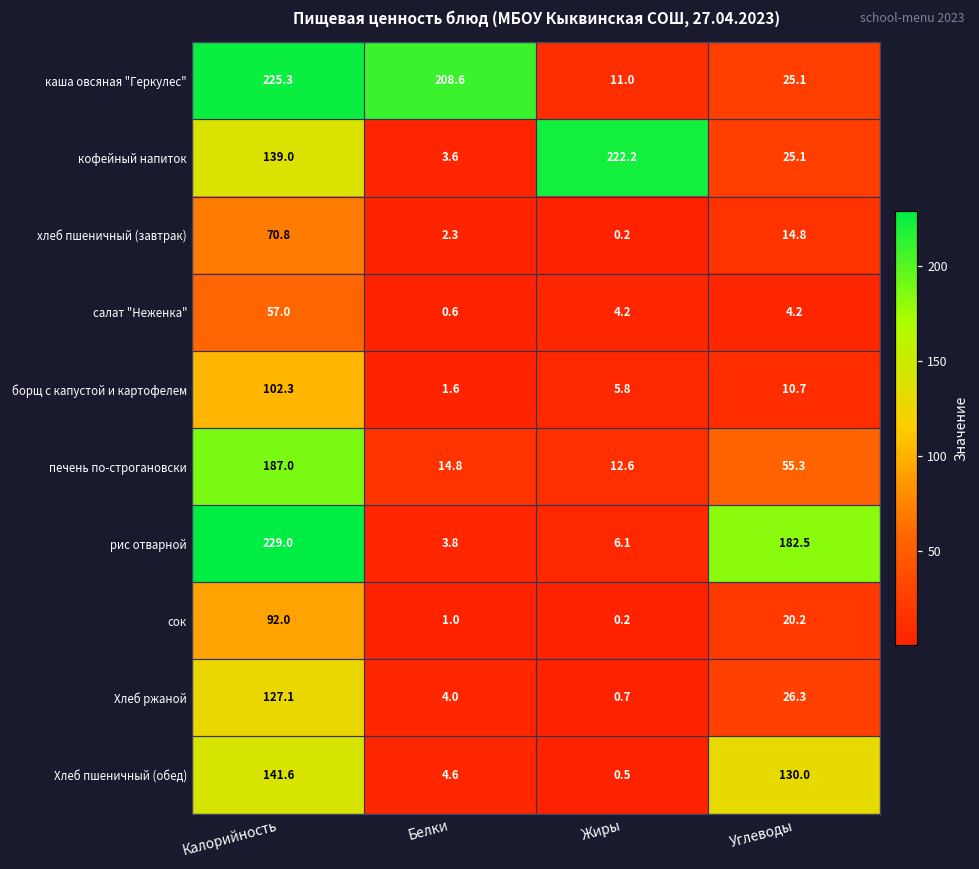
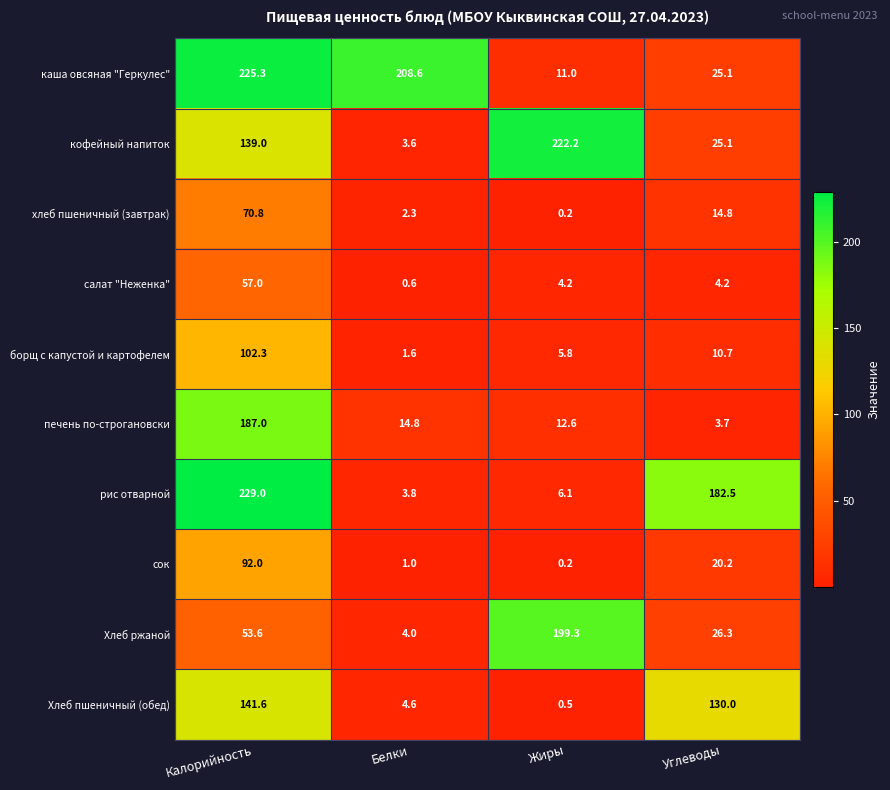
  {
    "каша овсяная \"Геркулес\"": {
      "Калорийность": 225.3,
      "Белки": 208.6,
      "Жиры": 11.0,
      "Углеводы": 25.1
    },
    "кофейный напиток": {
      "Калорийность": 139.0,
      "Белки": 3.6,
      "Жиры": 222.2,
      "Углеводы": 25.1
    },
    "хлеб пшеничный (завтрак)": {
      "Калорийность": 70.8,
      "Белки": 2.3,
      "Жиры": 0.2,
      "Углеводы": 14.8
    },
    "салат \"Неженка\"": {
      "Калорийность": 57.0,
      "Белки": 0.6,
      "Жиры": 4.2,
      "Углеводы": 4.2
    },
    "борщ с капустой и картофелем": {
      "Калорийность": 102.3,
      "Белки": 1.6,
      "Жиры": 5.8,
      "Углеводы": 10.7
    },
    "печень по-строгановски": {
      "Калорийность": 187.0,
      "Белки": 14.8,
      "Жиры": 12.6,
-     "Углеводы": 55.3
+     "Углеводы": 3.7
    },
    "рис отварной": {
      "Калорийность": 229.0,
      "Белки": 3.8,
      "Жиры": 6.1,
      "Углеводы": 182.5
    },
    "сок": {
      "Калорийность": 92.0,
      "Белки": 1.0,
      "Жиры": 0.2,
      "Углеводы": 20.2
    },
    "Хлеб ржаной": {
-     "Калорийность": 127.1,
+     "Калорийность": 53.6,
      "Белки": 4.0,
-     "Жиры": 0.7,
+     "Жиры": 199.3,
      "Углеводы": 26.3
    },
    "Хлеб пшеничный (обед)": {
      "Калорийность": 141.6,
      "Белки": 4.6,
      "Жиры": 0.5,
      "Углеводы": 130.0
    }
  }
